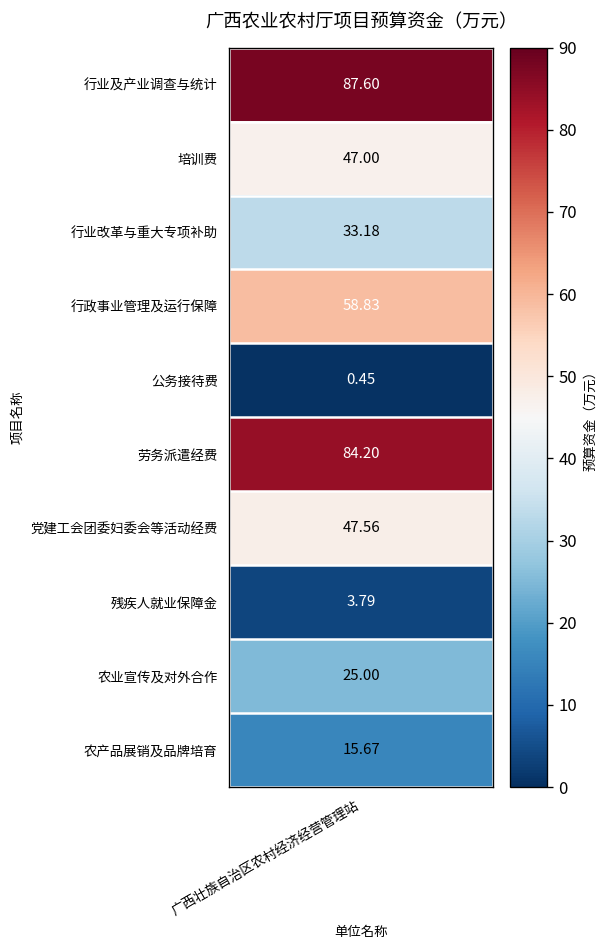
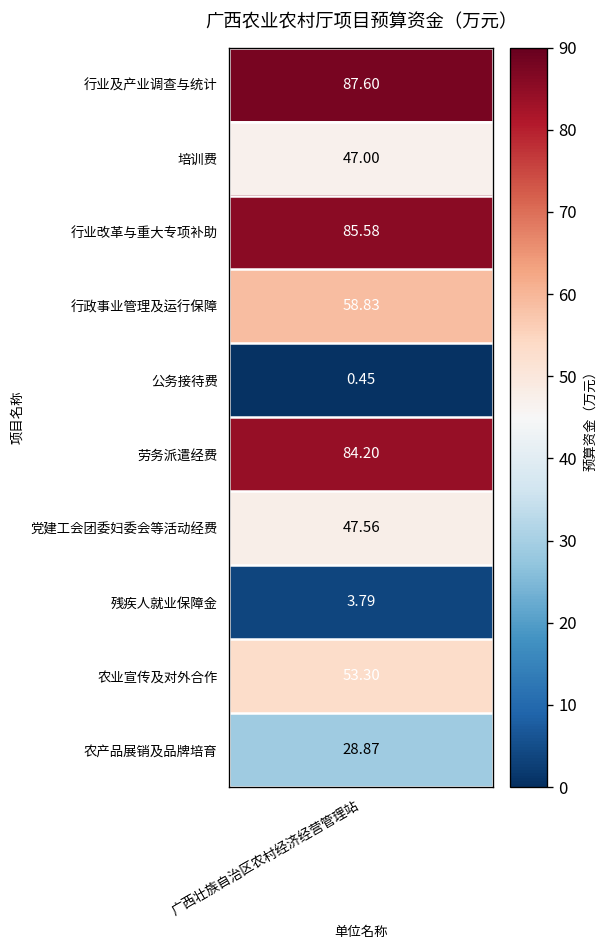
  {
    "行业及产业调查与统计": {
      "广西壮族自治区农村经济经营管理站": 87.60
    },
    "培训费": {
      "广西壮族自治区农村经济经营管理站": 47.00
    },
    "行业改革与重大专项补助": {
-     "广西壮族自治区农村经济经营管理站": 33.18
+     "广西壮族自治区农村经济经营管理站": 85.58
    },
    "行政事业管理及运行保障": {
      "广西壮族自治区农村经济经营管理站": 58.83
    },
    "公务接待费": {
      "广西壮族自治区农村经济经营管理站": 0.45
    },
    "劳务派遣经费": {
      "广西壮族自治区农村经济经营管理站": 84.20
    },
    "党建工会团委妇委会等活动经费": {
      "广西壮族自治区农村经济经营管理站": 47.56
    },
    "残疾人就业保障金": {
      "广西壮族自治区农村经济经营管理站": 3.79
    },
    "农业宣传及对外合作": {
-     "广西壮族自治区农村经济经营管理站": 25.00
+     "广西壮族自治区农村经济经营管理站": 53.30
    },
    "农产品展销及品牌培育": {
-     "广西壮族自治区农村经济经营管理站": 15.67
+     "广西壮族自治区农村经济经营管理站": 28.87
    }
  }
